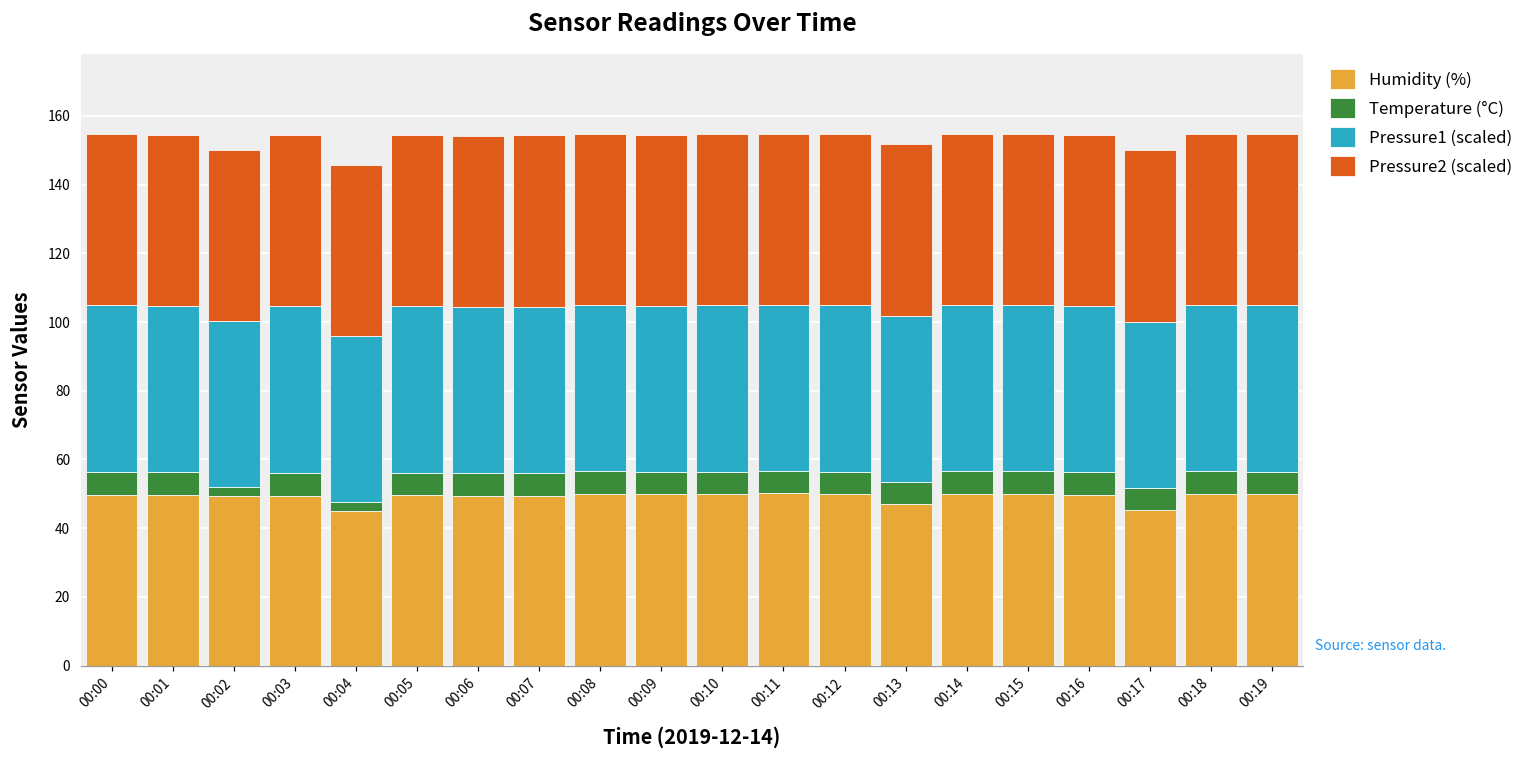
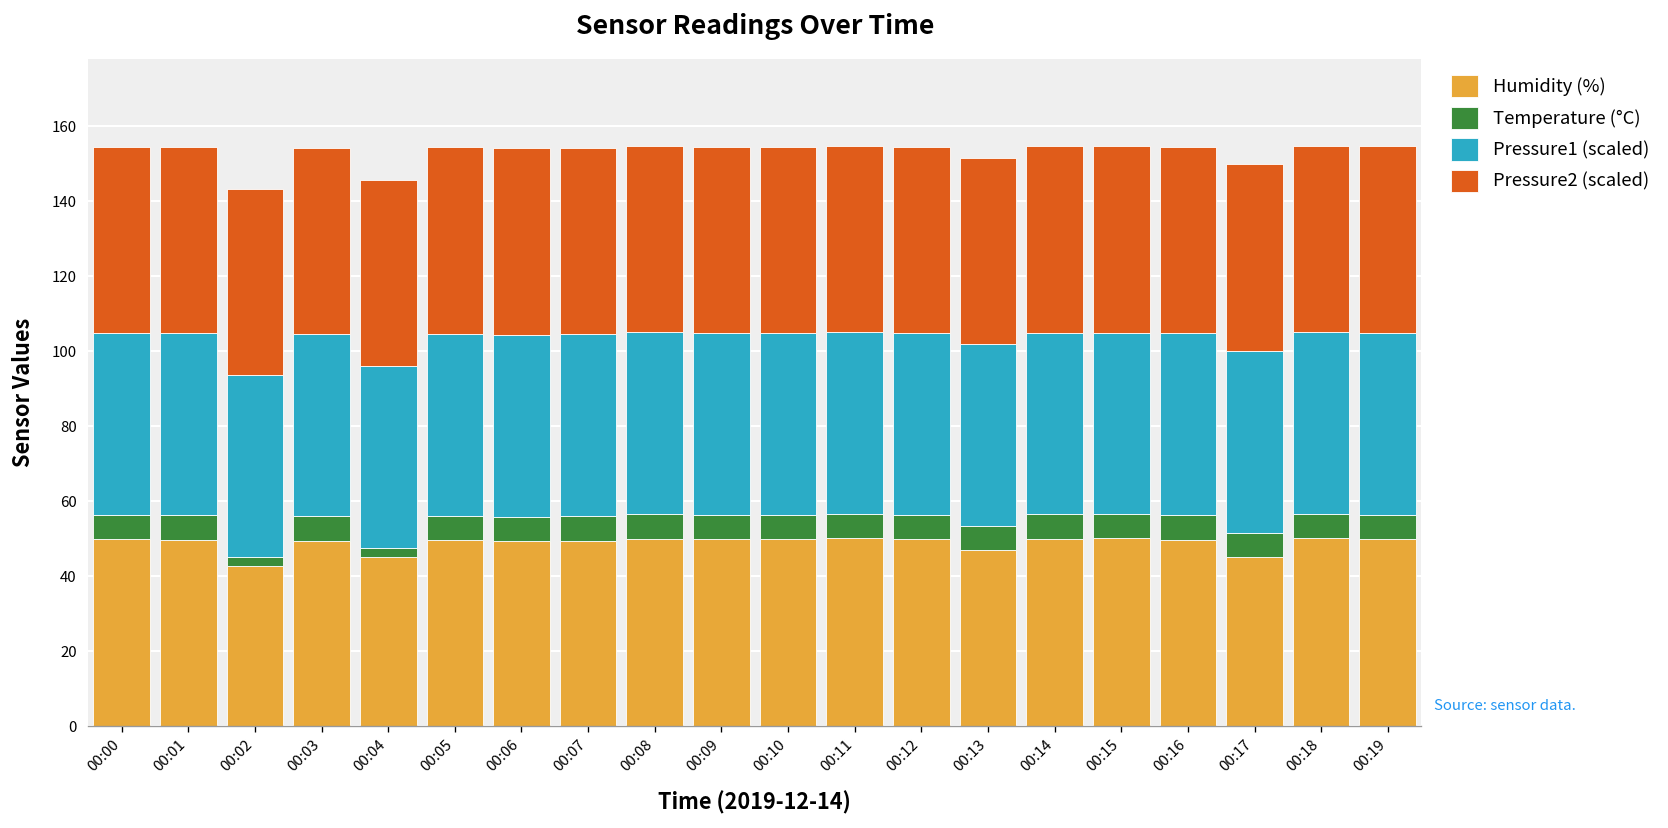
  {
    "Humidity (%)": {
      "00:00": 50,
      "00:01": 50,
-     "00:02": 49,
+     "00:02": 43,
      "00:03": 50,
      "00:04": 45,
      "00:05": 50,
      "00:06": 49,
      "00:07": 50,
      "00:08": 50,
      "00:09": 50,
      "00:10": 50,
      "00:11": 50,
      "00:12": 50,
      "00:13": 47,
      "00:14": 50,
      "00:15": 50,
      "00:16": 50,
      "00:17": 45,
      "00:18": 50,
      "00:19": 50
    },
    "Temperature (°C)": {
      "00:00": 7,
      "00:01": 7,
      "00:02": 2,
      "00:03": 7,
      "00:04": 2,
      "00:05": 6,
      "00:06": 6,
      "00:07": 7,
      "00:08": 7,
      "00:09": 6,
      "00:10": 6,
      "00:11": 6,
      "00:12": 6,
      "00:13": 6,
      "00:14": 7,
      "00:15": 6,
      "00:16": 7,
      "00:17": 6,
      "00:18": 7,
      "00:19": 7
    },
    "Pressure1 (scaled)": {
      "00:00": 48,
      "00:01": 48,
      "00:02": 48,
      "00:03": 48,
      "00:04": 48,
      "00:05": 48,
      "00:06": 48,
      "00:07": 48,
      "00:08": 48,
      "00:09": 48,
      "00:10": 48,
      "00:11": 48,
      "00:12": 48,
      "00:13": 48,
      "00:14": 48,
      "00:15": 48,
      "00:16": 48,
      "00:17": 48,
      "00:18": 48,
      "00:19": 48
    },
    "Pressure2 (scaled)": {
      "00:00": 50,
      "00:01": 50,
      "00:02": 50,
      "00:03": 50,
      "00:04": 50,
      "00:05": 50,
      "00:06": 50,
      "00:07": 50,
      "00:08": 50,
      "00:09": 50,
      "00:10": 50,
      "00:11": 50,
      "00:12": 50,
      "00:13": 50,
      "00:14": 50,
      "00:15": 50,
      "00:16": 50,
      "00:17": 50,
      "00:18": 50,
      "00:19": 50
    }
  }
